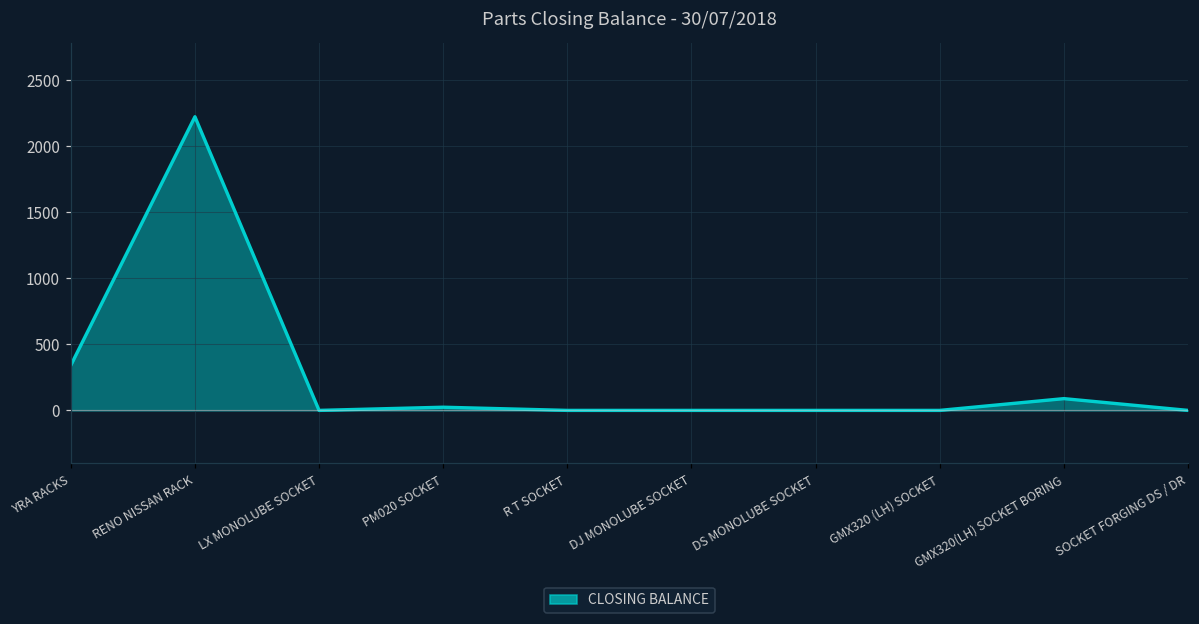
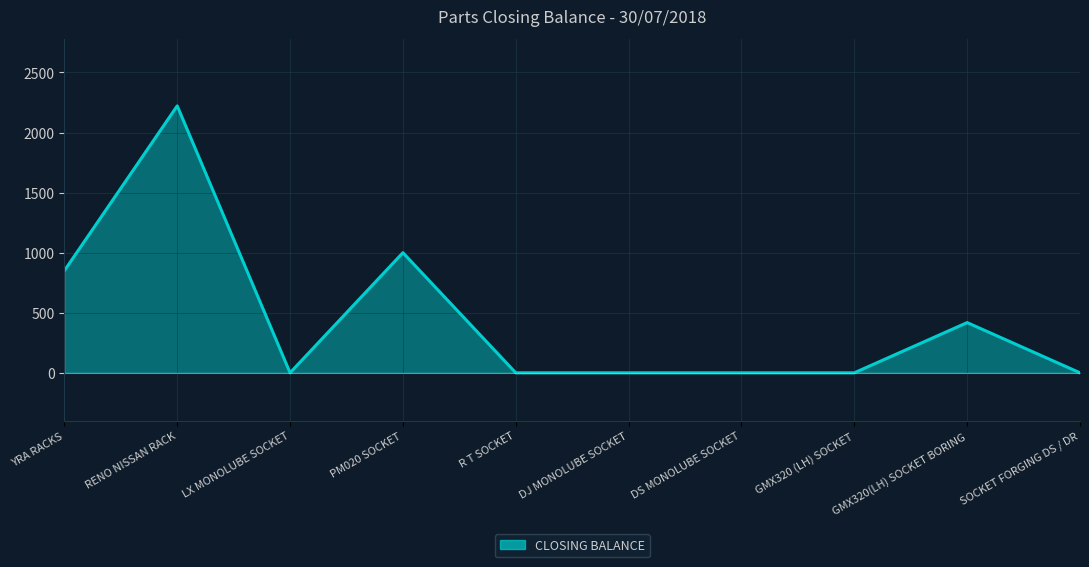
  {
-   "YRA RACKS": 340,
+   "YRA RACKS": 850,
    "RENO NISSAN RACK": 2220,
    "LX MONOLUBE SOCKET": 0,
-   "PM020 SOCKET": 20,
+   "PM020 SOCKET": 1000,
    "R T SOCKET": 0,
    "DJ MONOLUBE SOCKET": 0,
    "DS MONOLUBE SOCKET": 0,
    "GMX320 (LH) SOCKET": 0,
-   "GMX320(LH) SOCKET BORING": 90,
+   "GMX320(LH) SOCKET BORING": 420,
    "SOCKET FORGING DS / DR": 0
  }
